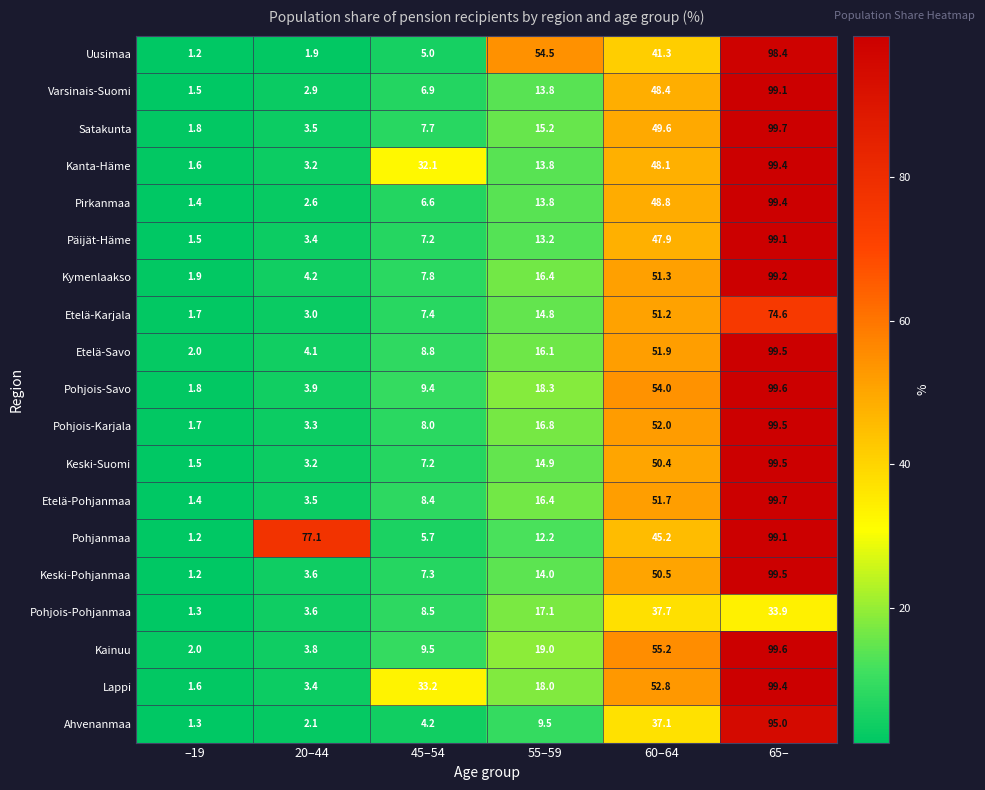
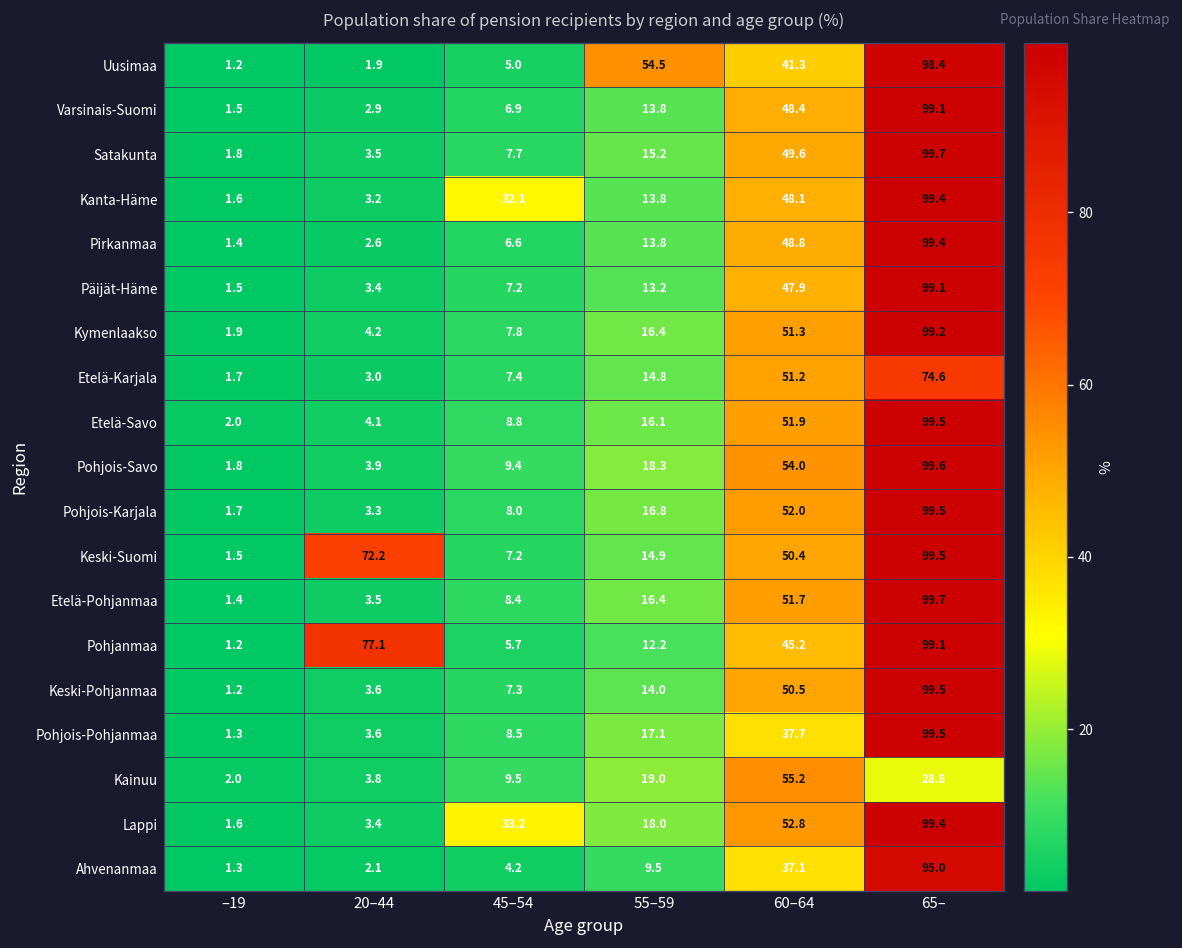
  {
    "Uusimaa": {
      "–19": 1.2,
      "20–44": 1.9,
      "45–54": 5.0,
      "55–59": 54.5,
      "60–64": 41.3,
      "65–": 98.4
    },
    "Varsinais-Suomi": {
      "–19": 1.5,
      "20–44": 2.9,
      "45–54": 6.9,
      "55–59": 13.8,
      "60–64": 48.4,
      "65–": 99.1
    },
    "Satakunta": {
      "–19": 1.8,
      "20–44": 3.5,
      "45–54": 7.7,
      "55–59": 15.2,
      "60–64": 49.6,
      "65–": 99.7
    },
    "Kanta-Häme": {
      "–19": 1.6,
      "20–44": 3.2,
      "45–54": 32.1,
      "55–59": 13.8,
      "60–64": 48.1,
      "65–": 99.4
    },
    "Pirkanmaa": {
      "–19": 1.4,
      "20–44": 2.6,
      "45–54": 6.6,
      "55–59": 13.8,
      "60–64": 48.8,
      "65–": 99.4
    },
    "Päijät-Häme": {
      "–19": 1.5,
      "20–44": 3.4,
      "45–54": 7.2,
      "55–59": 13.2,
      "60–64": 47.9,
      "65–": 99.1
    },
    "Kymenlaakso": {
      "–19": 1.9,
      "20–44": 4.2,
      "45–54": 7.8,
      "55–59": 16.4,
      "60–64": 51.3,
      "65–": 99.2
    },
    "Etelä-Karjala": {
      "–19": 1.7,
      "20–44": 3.0,
      "45–54": 7.4,
      "55–59": 14.8,
      "60–64": 51.2,
      "65–": 74.6
    },
    "Etelä-Savo": {
      "–19": 2.0,
      "20–44": 4.1,
      "45–54": 8.8,
      "55–59": 16.1,
      "60–64": 51.9,
      "65–": 99.5
    },
    "Pohjois-Savo": {
      "–19": 1.8,
      "20–44": 3.9,
      "45–54": 9.4,
      "55–59": 18.3,
      "60–64": 54.0,
      "65–": 99.6
    },
    "Pohjois-Karjala": {
      "–19": 1.7,
      "20–44": 3.3,
      "45–54": 8.0,
      "55–59": 16.8,
      "60–64": 52.0,
      "65–": 99.5
    },
    "Keski-Suomi": {
      "–19": 1.5,
-     "20–44": 3.2,
+     "20–44": 72.2,
      "45–54": 7.2,
      "55–59": 14.9,
      "60–64": 50.4,
      "65–": 99.5
    },
    "Etelä-Pohjanmaa": {
      "–19": 1.4,
      "20–44": 3.5,
      "45–54": 8.4,
      "55–59": 16.4,
      "60–64": 51.7,
      "65–": 99.7
    },
    "Pohjanmaa": {
      "–19": 1.2,
      "20–44": 77.1,
      "45–54": 5.7,
      "55–59": 12.2,
      "60–64": 45.2,
      "65–": 99.1
    },
    "Keski-Pohjanmaa": {
      "–19": 1.2,
      "20–44": 3.6,
      "45–54": 7.3,
      "55–59": 14.0,
      "60–64": 50.5,
      "65–": 99.5
    },
    "Pohjois-Pohjanmaa": {
      "–19": 1.3,
      "20–44": 3.6,
      "45–54": 8.5,
      "55–59": 17.1,
      "60–64": 37.7,
-     "65–": 33.9
+     "65–": 99.5
    },
    "Kainuu": {
      "–19": 2.0,
      "20–44": 3.8,
      "45–54": 9.5,
      "55–59": 19.0,
      "60–64": 55.2,
-     "65–": 99.6
+     "65–": 28.8
    },
    "Lappi": {
      "–19": 1.6,
      "20–44": 3.4,
      "45–54": 33.2,
      "55–59": 18.0,
      "60–64": 52.8,
      "65–": 99.4
    },
    "Ahvenanmaa": {
      "–19": 1.3,
      "20–44": 2.1,
      "45–54": 4.2,
      "55–59": 9.5,
      "60–64": 37.1,
      "65–": 95.0
    }
  }
